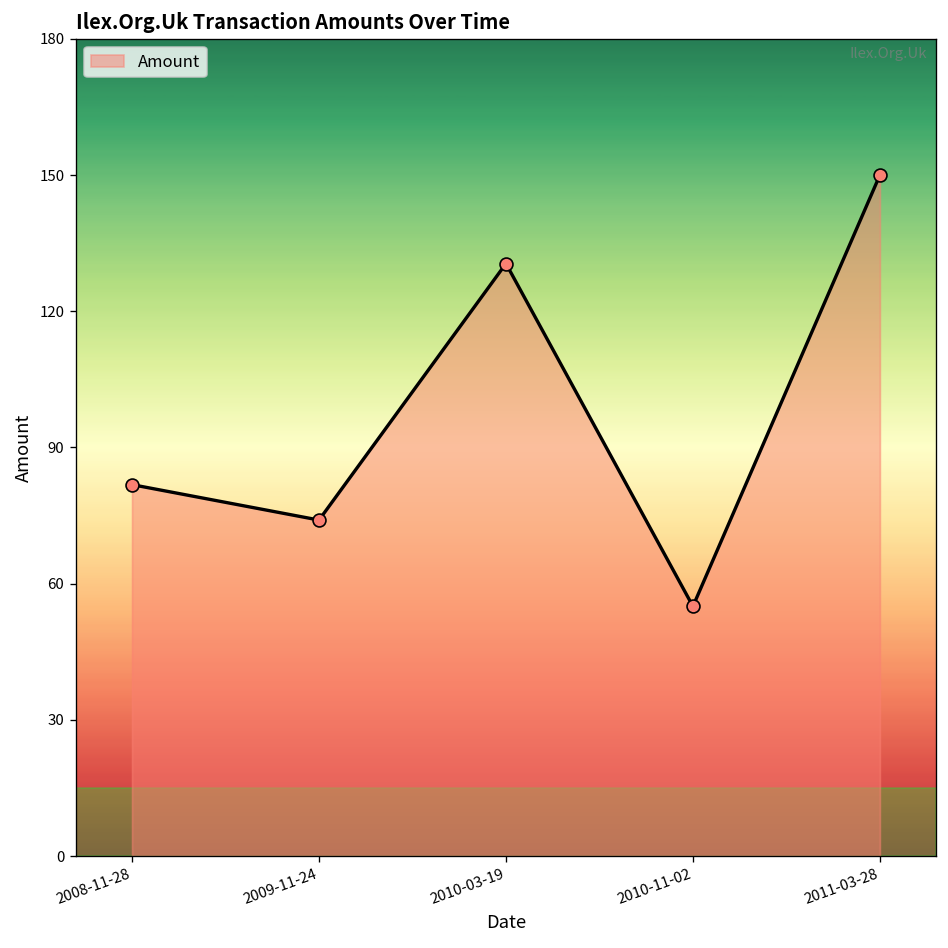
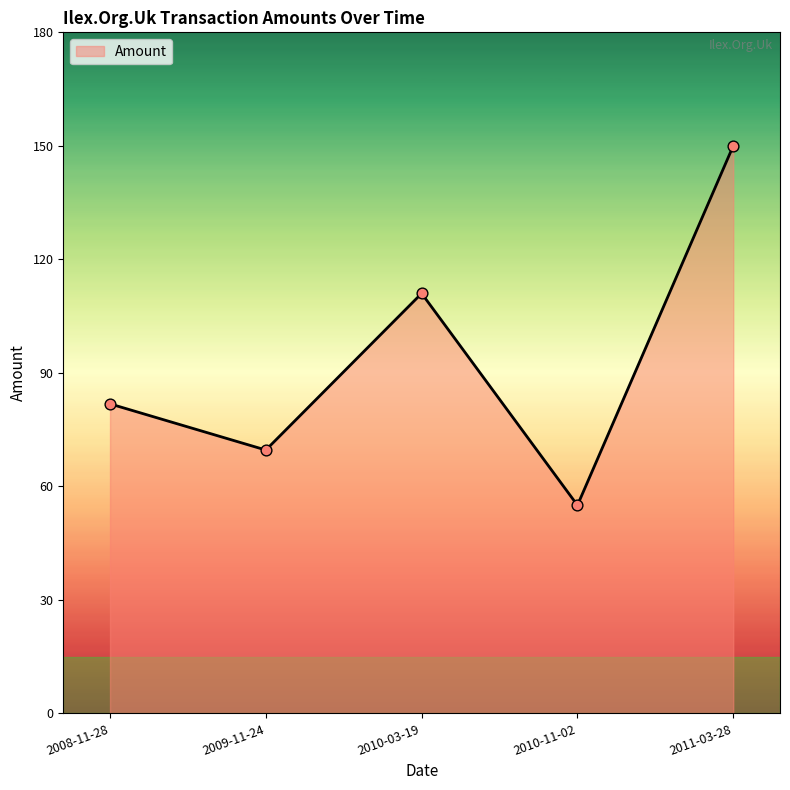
  {
    "2008-11-28": 82,
-   "2009-11-24": 74,
-   "2010-03-19": 131,
+   "2009-11-24": 70,
+   "2010-03-19": 111,
    "2010-11-02": 55,
    "2011-03-28": 150
  }
